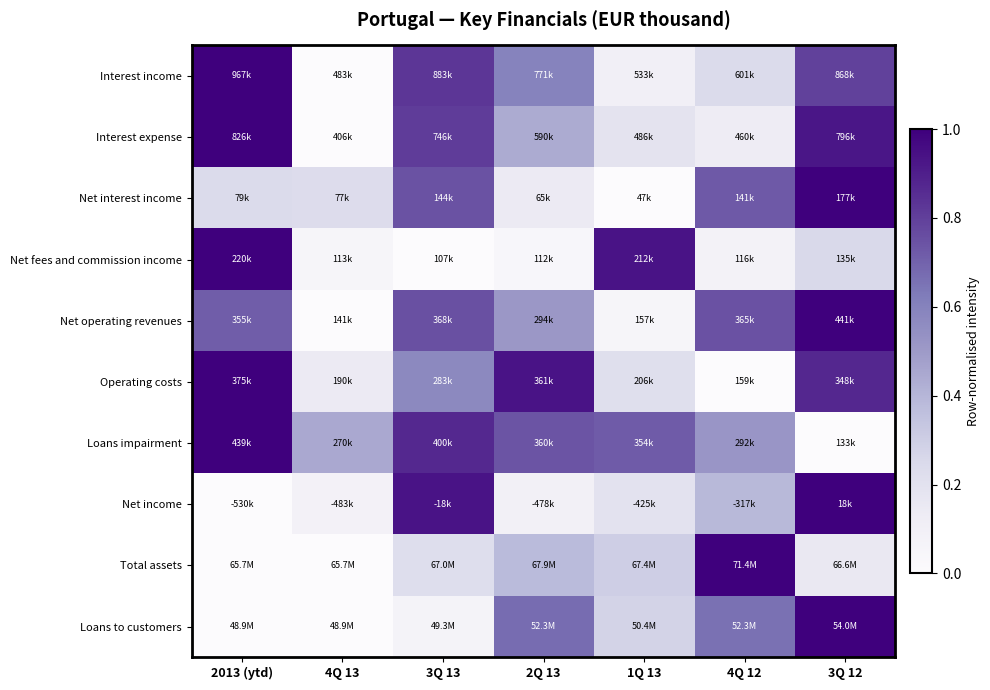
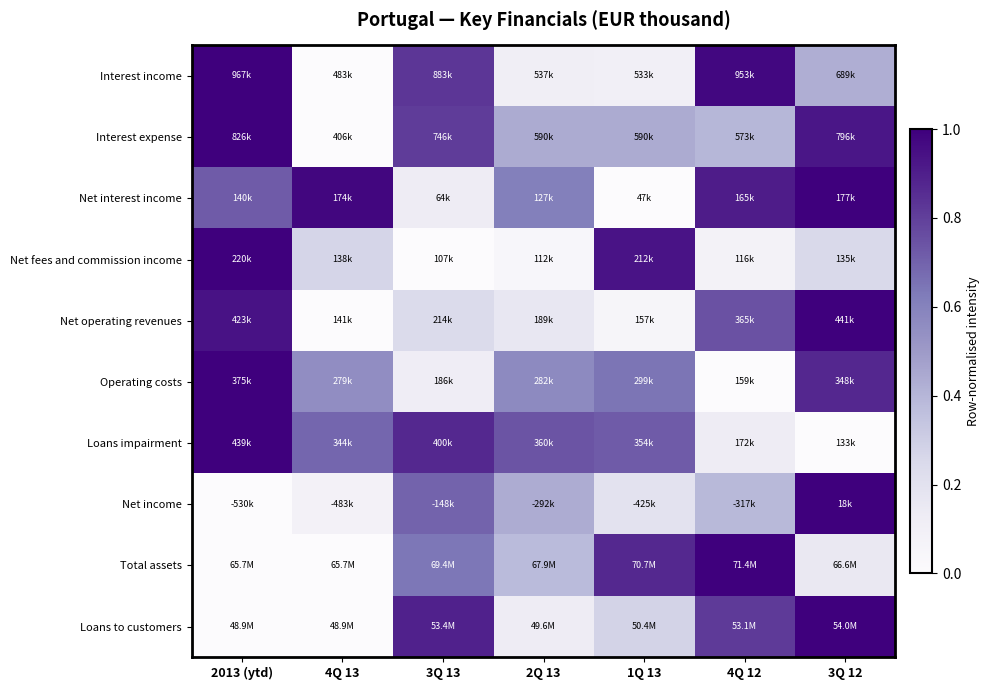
  {
    "Interest income": {
      "2013 (ytd)": "967k",
      "4Q 13": "483k",
      "3Q 13": "883k",
-     "2Q 13": "771k",
+     "2Q 13": "537k",
      "1Q 13": "533k",
-     "4Q 12": "601k",
-     "3Q 12": "868k"
+     "4Q 12": "953k",
+     "3Q 12": "689k"
    },
    "Interest expense": {
      "2013 (ytd)": "826k",
      "4Q 13": "406k",
      "3Q 13": "746k",
      "2Q 13": "590k",
-     "1Q 13": "486k",
-     "4Q 12": "460k",
+     "1Q 13": "590k",
+     "4Q 12": "573k",
      "3Q 12": "796k"
    },
    "Net interest income": {
-     "2013 (ytd)": "79k",
-     "4Q 13": "77k",
-     "3Q 13": "144k",
-     "2Q 13": "65k",
+     "2013 (ytd)": "140k",
+     "4Q 13": "174k",
+     "3Q 13": "64k",
+     "2Q 13": "127k",
      "1Q 13": "47k",
-     "4Q 12": "141k",
+     "4Q 12": "165k",
      "3Q 12": "177k"
    },
    "Net fees and commission income": {
      "2013 (ytd)": "220k",
-     "4Q 13": "113k",
+     "4Q 13": "138k",
      "3Q 13": "107k",
      "2Q 13": "112k",
      "1Q 13": "212k",
      "4Q 12": "116k",
      "3Q 12": "135k"
    },
    "Net operating revenues": {
-     "2013 (ytd)": "355k",
+     "2013 (ytd)": "423k",
      "4Q 13": "141k",
-     "3Q 13": "368k",
-     "2Q 13": "294k",
+     "3Q 13": "214k",
+     "2Q 13": "189k",
      "1Q 13": "157k",
      "4Q 12": "365k",
      "3Q 12": "441k"
    },
    "Operating costs": {
      "2013 (ytd)": "375k",
-     "4Q 13": "190k",
-     "3Q 13": "283k",
-     "2Q 13": "361k",
-     "1Q 13": "206k",
+     "4Q 13": "279k",
+     "3Q 13": "186k",
+     "2Q 13": "282k",
+     "1Q 13": "299k",
      "4Q 12": "159k",
      "3Q 12": "348k"
    },
    "Loans impairment": {
      "2013 (ytd)": "439k",
-     "4Q 13": "270k",
+     "4Q 13": "344k",
      "3Q 13": "400k",
      "2Q 13": "360k",
      "1Q 13": "354k",
-     "4Q 12": "292k",
+     "4Q 12": "172k",
      "3Q 12": "133k"
    },
    "Net income": {
      "2013 (ytd)": "-530k",
      "4Q 13": "-483k",
-     "3Q 13": "-18k",
-     "2Q 13": "-478k",
+     "3Q 13": "-148k",
+     "2Q 13": "-292k",
      "1Q 13": "-425k",
      "4Q 12": "-317k",
      "3Q 12": "18k"
    },
    "Total assets": {
      "2013 (ytd)": "65.7M",
      "4Q 13": "65.7M",
-     "3Q 13": "67.0M",
+     "3Q 13": "69.4M",
      "2Q 13": "67.9M",
-     "1Q 13": "67.4M",
+     "1Q 13": "70.7M",
      "4Q 12": "71.4M",
      "3Q 12": "66.6M"
    },
    "Loans to customers": {
      "2013 (ytd)": "48.9M",
      "4Q 13": "48.9M",
-     "3Q 13": "49.3M",
-     "2Q 13": "52.3M",
+     "3Q 13": "53.4M",
+     "2Q 13": "49.6M",
      "1Q 13": "50.4M",
-     "4Q 12": "52.3M",
+     "4Q 12": "53.1M",
      "3Q 12": "54.0M"
    }
  }
